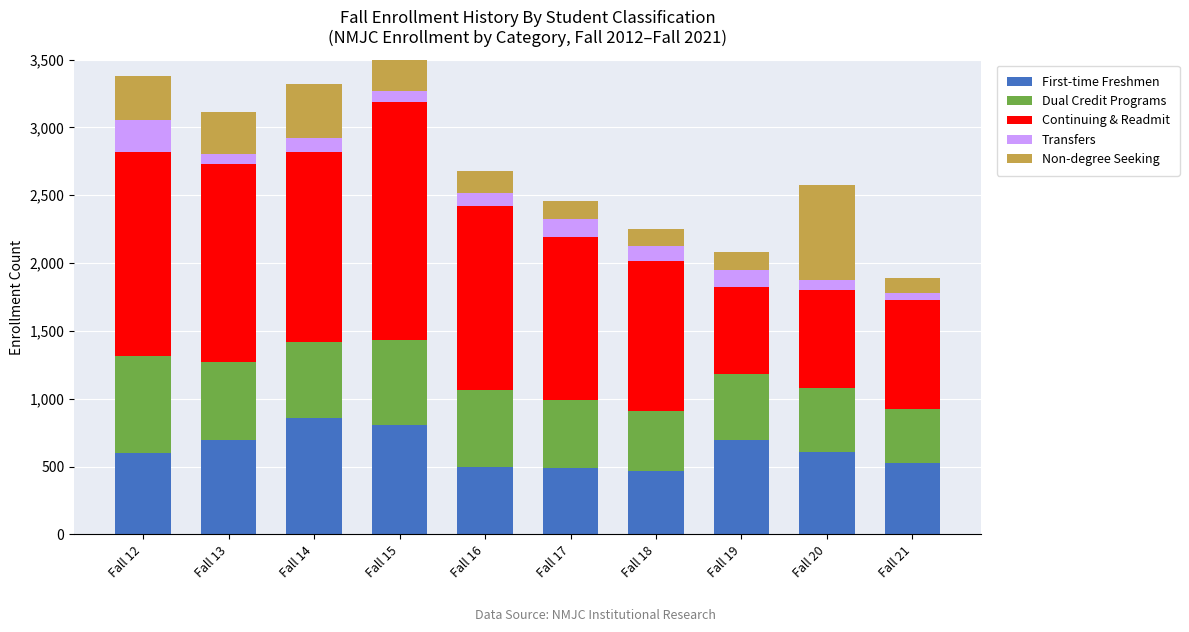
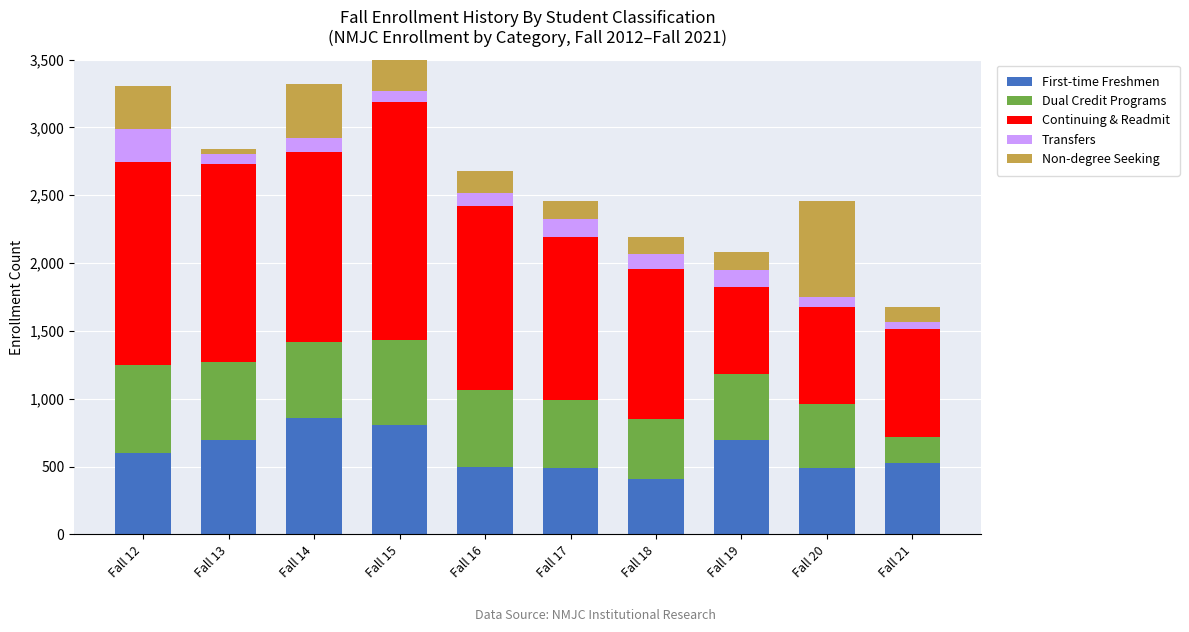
  {
    "First-time Freshmen": {
      "Fall 12": "600",
      "Fall 13": "700",
      "Fall 14": "860",
      "Fall 15": "810",
      "Fall 16": "500",
      "Fall 17": "490",
-     "Fall 18": "470",
+     "Fall 18": "410",
      "Fall 19": "700",
-     "Fall 20": "610",
+     "Fall 20": "490",
      "Fall 21": "530"
    },
    "Dual Credit Programs": {
-     "Fall 12": "720",
+     "Fall 12": "650",
      "Fall 13": "570",
      "Fall 14": "560",
      "Fall 15": "630",
      "Fall 16": "570",
      "Fall 17": "500",
      "Fall 18": "440",
      "Fall 19": "490",
      "Fall 20": "470",
-     "Fall 21": "400"
+     "Fall 21": "190"
    },
    "Continuing & Readmit": {
      "Fall 12": "1,500",
      "Fall 13": "1,460",
      "Fall 14": "1,400",
      "Fall 15": "1,750",
      "Fall 16": "1,360",
      "Fall 17": "1,210",
      "Fall 18": "1,110",
      "Fall 19": "640",
      "Fall 20": "720",
      "Fall 21": "800"
    },
    "Transfers": {
      "Fall 12": "240",
      "Fall 13": "70",
      "Fall 14": "110",
      "Fall 15": "80",
      "Fall 16": "100",
      "Fall 17": "130",
      "Fall 18": "110",
      "Fall 19": "130",
      "Fall 20": "70",
      "Fall 21": "50"
    },
    "Non-degree Seeking": {
      "Fall 12": "320",
-     "Fall 13": "310",
+     "Fall 13": "40",
      "Fall 14": "400",
      "Fall 16": "160",
      "Fall 17": "130",
      "Fall 18": "130",
      "Fall 19": "130",
      "Fall 20": "710",
      "Fall 21": "110"
    }
  }
